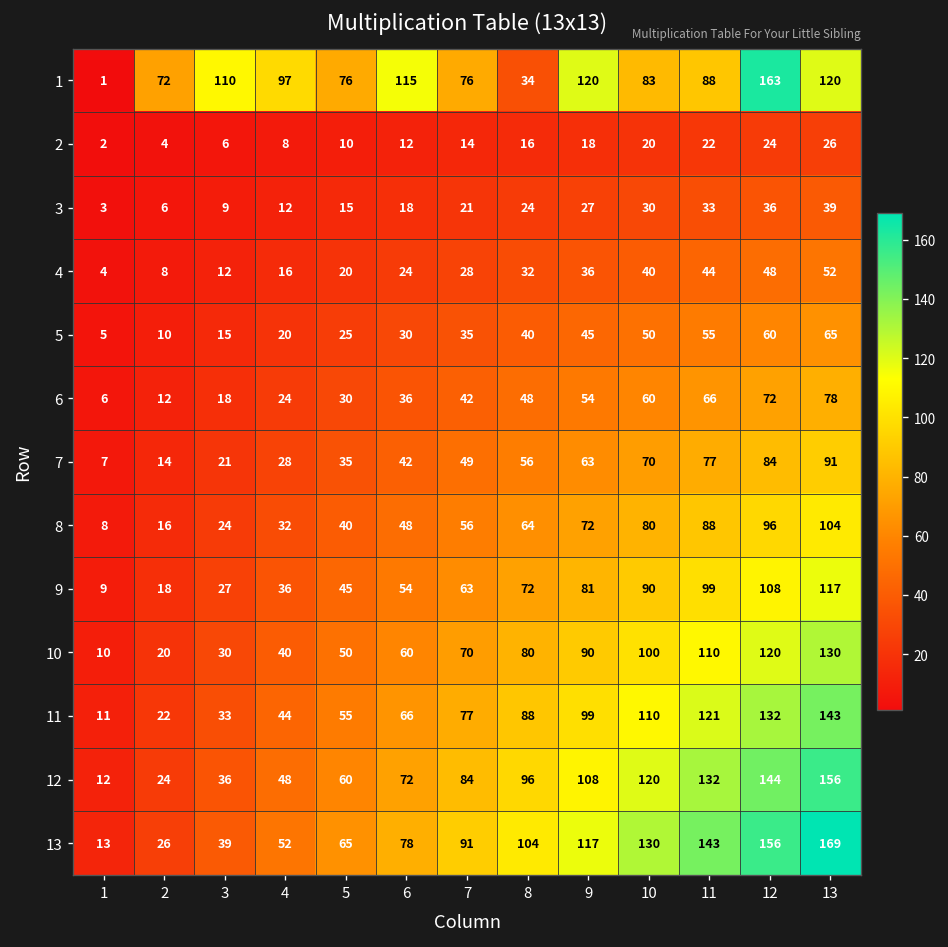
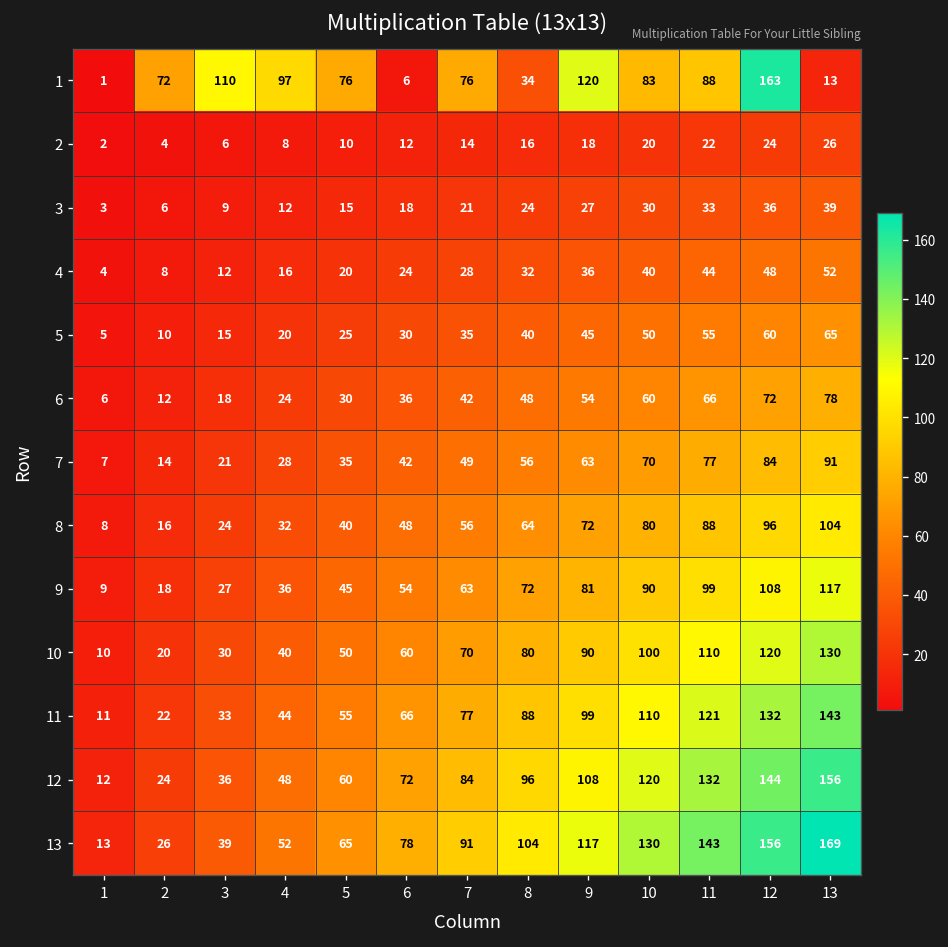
  {
    "1": {
      "1": 1,
      "2": 72,
      "3": 110,
      "4": 97,
      "5": 76,
-     "6": 115,
+     "6": 6,
      "7": 76,
      "8": 34,
      "9": 120,
      "10": 83,
      "11": 88,
      "12": 163,
-     "13": 120
+     "13": 13
    },
    "2": {
      "1": 2,
      "2": 4,
      "3": 6,
      "4": 8,
      "5": 10,
      "6": 12,
      "7": 14,
      "8": 16,
      "9": 18,
      "10": 20,
      "11": 22,
      "12": 24,
      "13": 26
    },
    "3": {
      "1": 3,
      "2": 6,
      "3": 9,
      "4": 12,
      "5": 15,
      "6": 18,
      "7": 21,
      "8": 24,
      "9": 27,
      "10": 30,
      "11": 33,
      "12": 36,
      "13": 39
    },
    "4": {
      "1": 4,
      "2": 8,
      "3": 12,
      "4": 16,
      "5": 20,
      "6": 24,
      "7": 28,
      "8": 32,
      "9": 36,
      "10": 40,
      "11": 44,
      "12": 48,
      "13": 52
    },
    "5": {
      "1": 5,
      "2": 10,
      "3": 15,
      "4": 20,
      "5": 25,
      "6": 30,
      "7": 35,
      "8": 40,
      "9": 45,
      "10": 50,
      "11": 55,
      "12": 60,
      "13": 65
    },
    "6": {
      "1": 6,
      "2": 12,
      "3": 18,
      "4": 24,
      "5": 30,
      "6": 36,
      "7": 42,
      "8": 48,
      "9": 54,
      "10": 60,
      "11": 66,
      "12": 72,
      "13": 78
    },
    "7": {
      "1": 7,
      "2": 14,
      "3": 21,
      "4": 28,
      "5": 35,
      "6": 42,
      "7": 49,
      "8": 56,
      "9": 63,
      "10": 70,
      "11": 77,
      "12": 84,
      "13": 91
    },
    "8": {
      "1": 8,
      "2": 16,
      "3": 24,
      "4": 32,
      "5": 40,
      "6": 48,
      "7": 56,
      "8": 64,
      "9": 72,
      "10": 80,
      "11": 88,
      "12": 96,
      "13": 104
    },
    "9": {
      "1": 9,
      "2": 18,
      "3": 27,
      "4": 36,
      "5": 45,
      "6": 54,
      "7": 63,
      "8": 72,
      "9": 81,
      "10": 90,
      "11": 99,
      "12": 108,
      "13": 117
    },
    "10": {
      "1": 10,
      "2": 20,
      "3": 30,
      "4": 40,
      "5": 50,
      "6": 60,
      "7": 70,
      "8": 80,
      "9": 90,
      "10": 100,
      "11": 110,
      "12": 120,
      "13": 130
    },
    "11": {
      "1": 11,
      "2": 22,
      "3": 33,
      "4": 44,
      "5": 55,
      "6": 66,
      "7": 77,
      "8": 88,
      "9": 99,
      "10": 110,
      "11": 121,
      "12": 132,
      "13": 143
    },
    "12": {
      "1": 12,
      "2": 24,
      "3": 36,
      "4": 48,
      "5": 60,
      "6": 72,
      "7": 84,
      "8": 96,
      "9": 108,
      "10": 120,
      "11": 132,
      "12": 144,
      "13": 156
    },
    "13": {
      "1": 13,
      "2": 26,
      "3": 39,
      "4": 52,
      "5": 65,
      "6": 78,
      "7": 91,
      "8": 104,
      "9": 117,
      "10": 130,
      "11": 143,
      "12": 156,
      "13": 169
    }
  }
